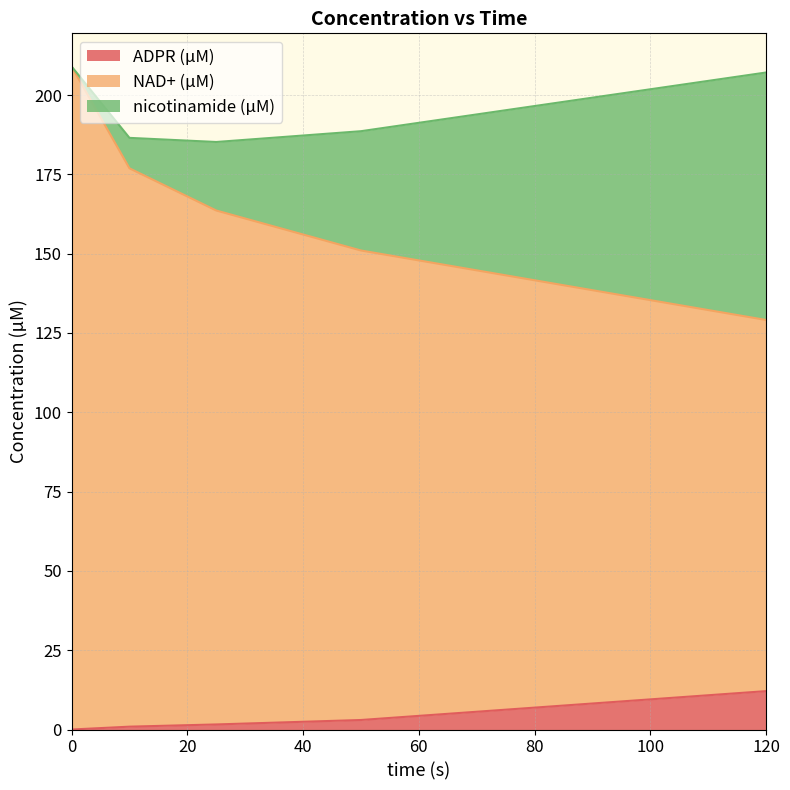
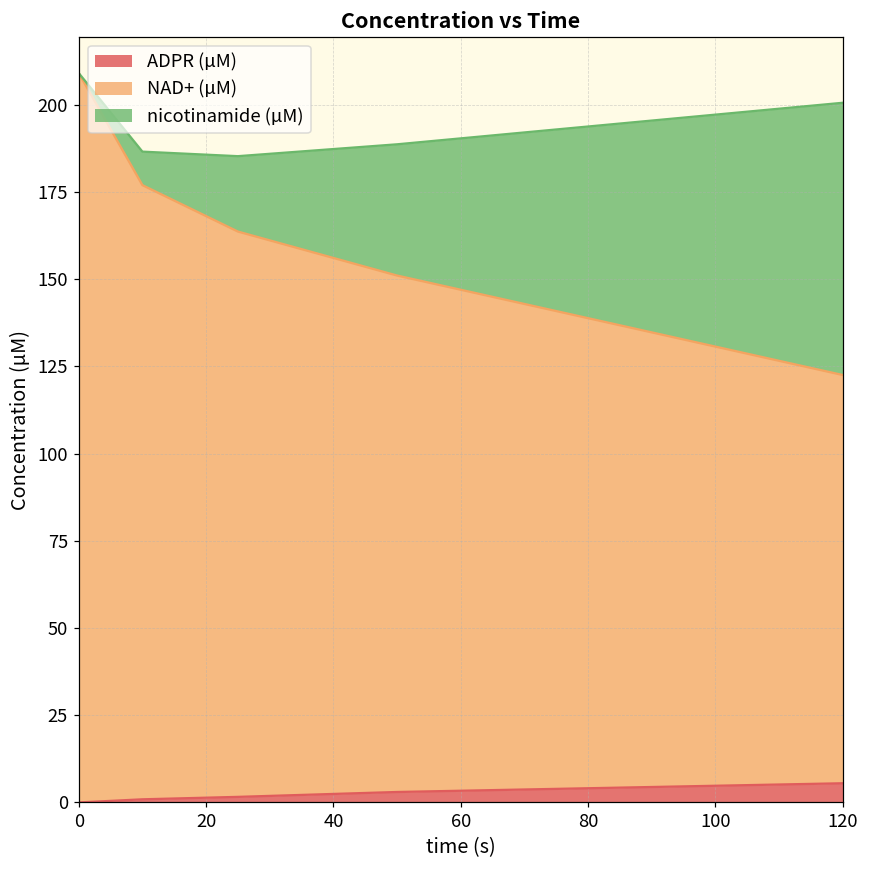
  {
    "ADPR (µM)": {
      "0": 0,
-     "120": 12
+     "120": 6
    },
    "NAD+ (µM)": {
      "120": 117
    },
    "nicotinamide (µM)": {
      "120": 78
    }
  }
